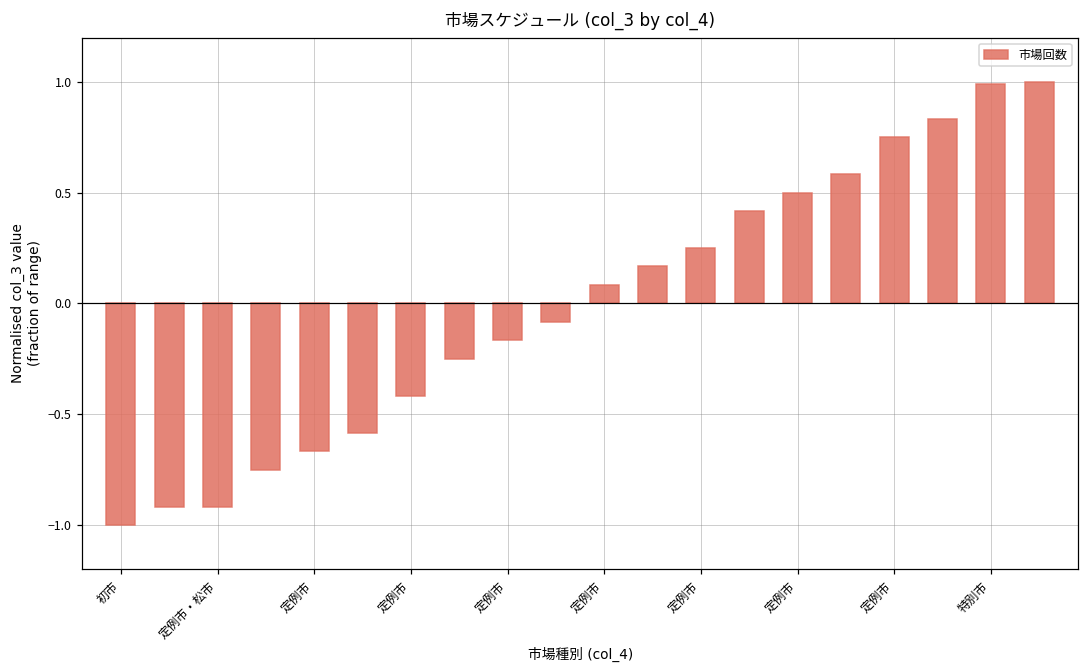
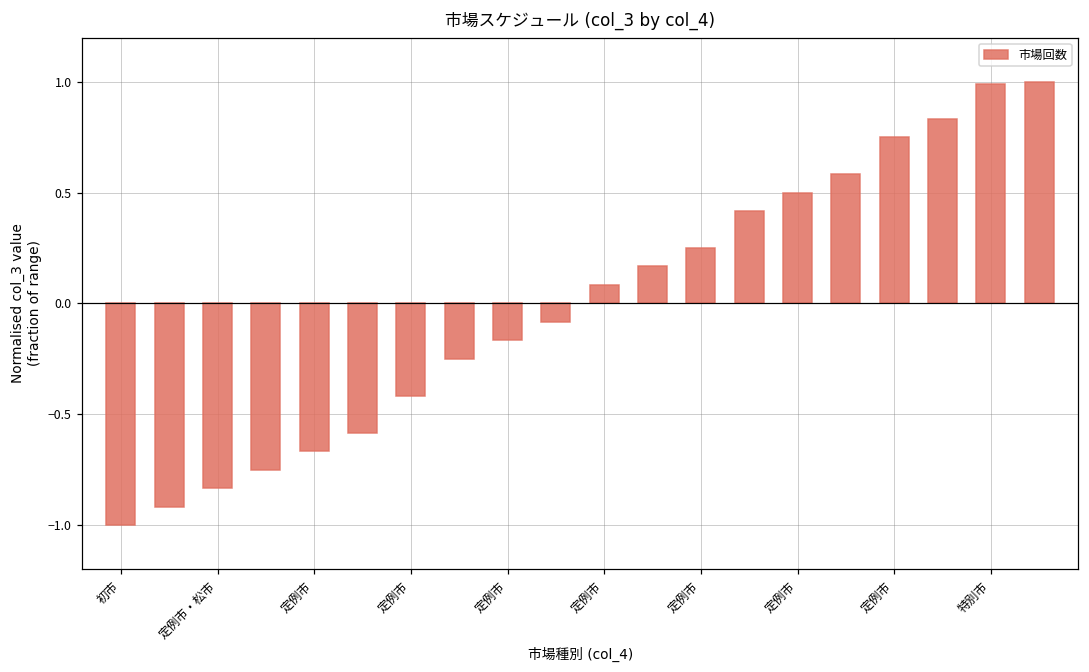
  {
    "初市": -1.00,
-   "定例市・松市": -0.92,
+   "定例市・松市": -0.83,
    "特別市": 0.99
  }
